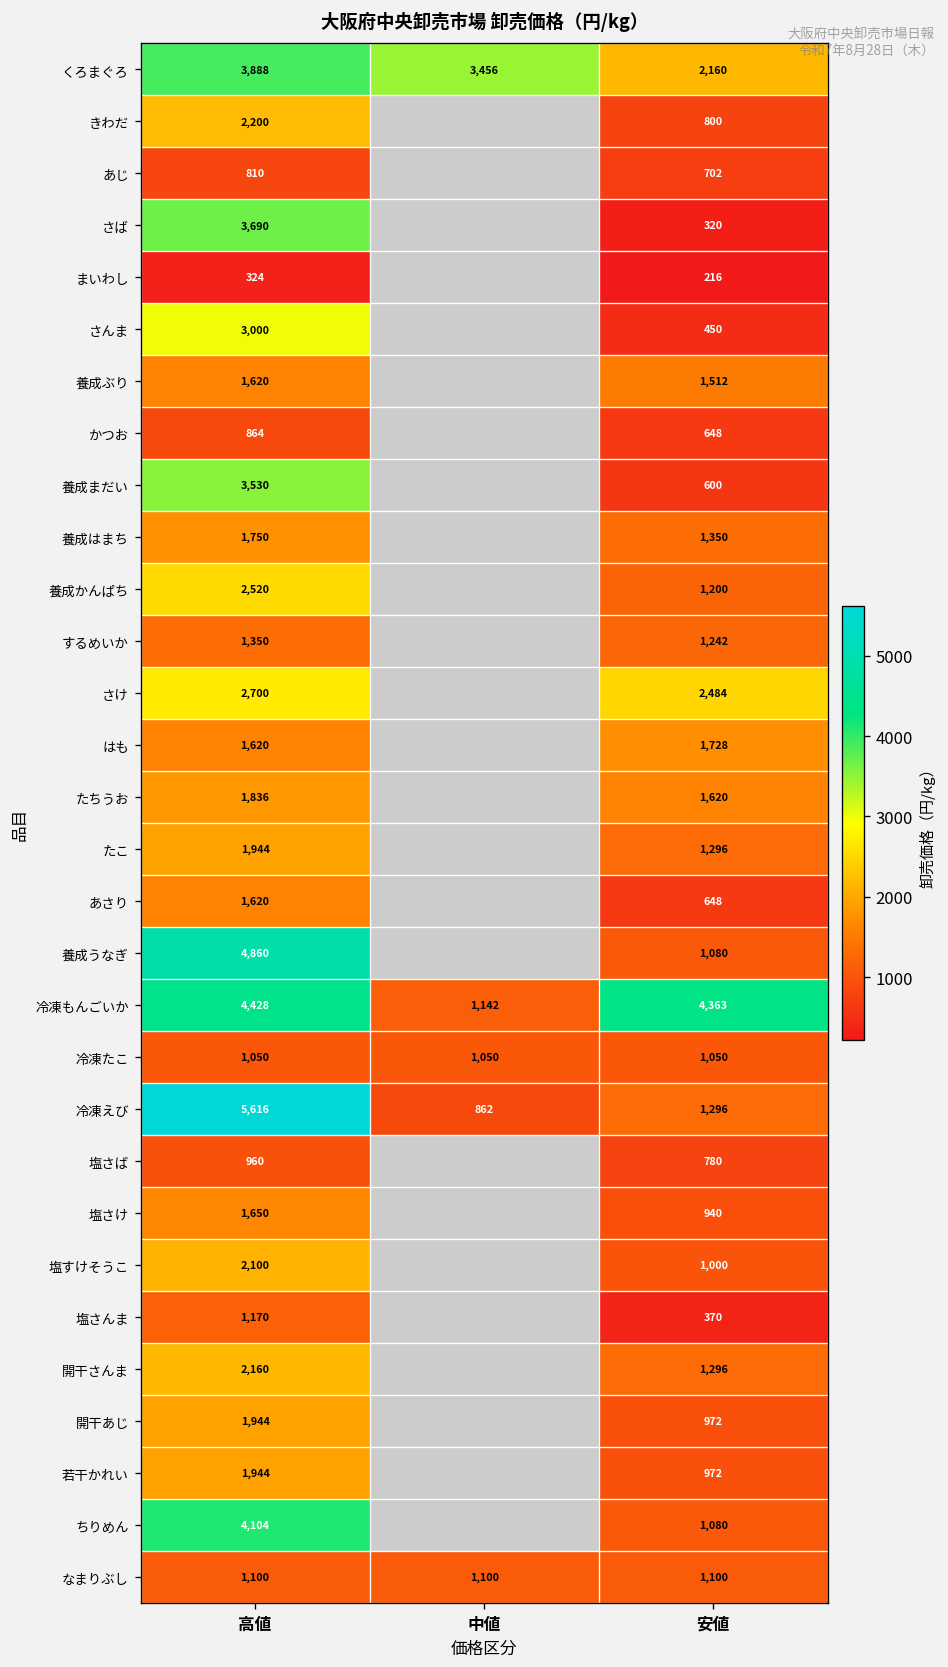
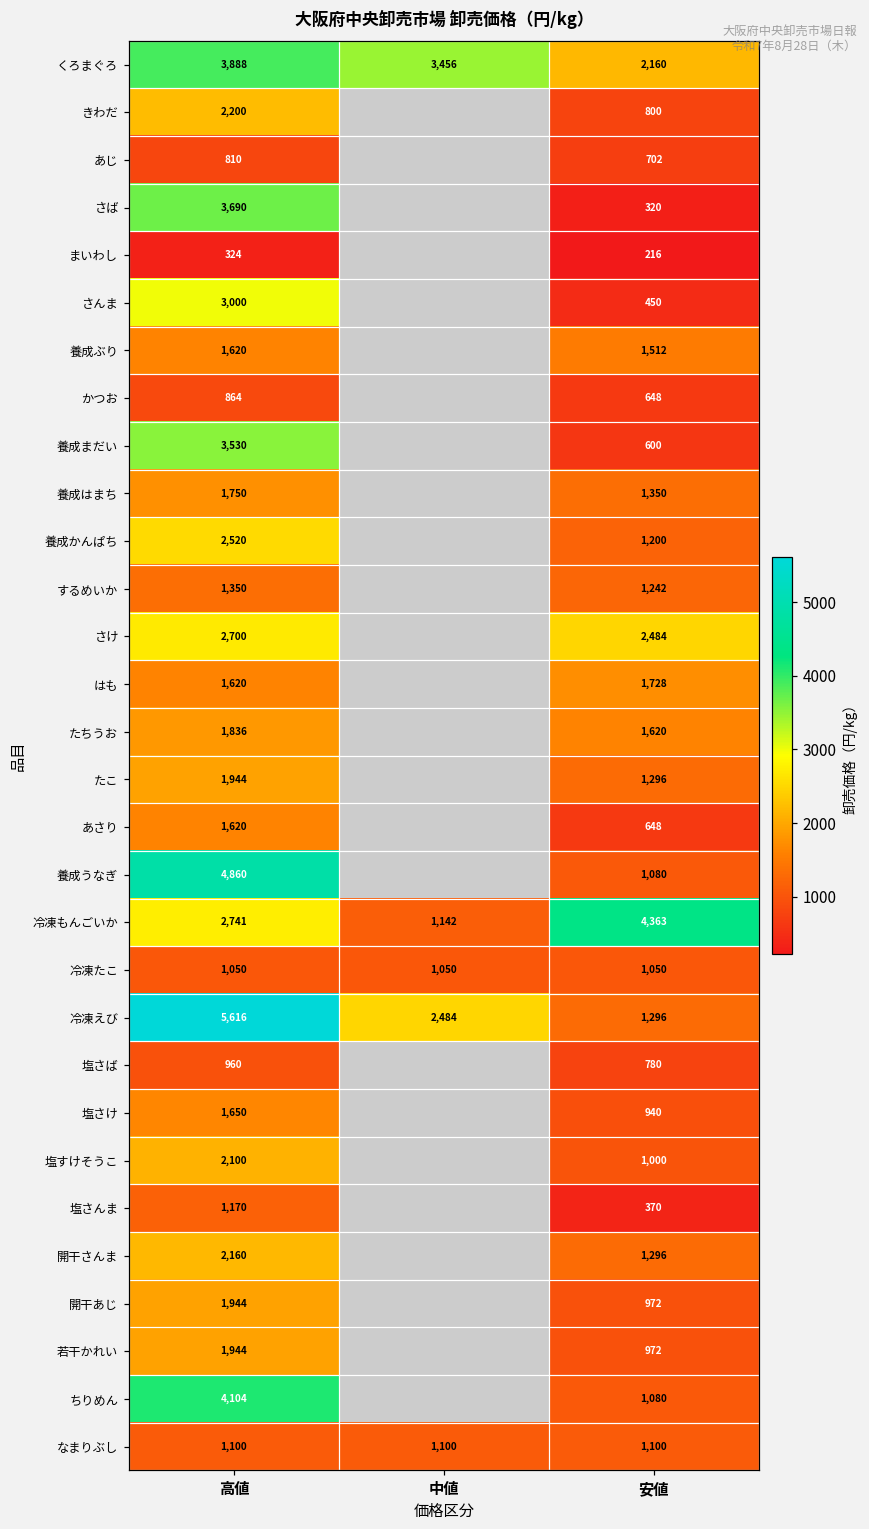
  {
    "くろまぐろ": {
      "高値": "3,888",
      "中値": "3,456",
      "安値": "2,160"
    },
    "きわだ": {
      "高値": "2,200",
      "安値": "800"
    },
    "あじ": {
      "高値": "810",
      "安値": "702"
    },
    "さば": {
      "高値": "3,690",
      "安値": "320"
    },
    "まいわし": {
      "高値": "324",
      "安値": "216"
    },
    "さんま": {
      "高値": "3,000",
      "安値": "450"
    },
    "養成ぶり": {
      "高値": "1,620",
      "安値": "1,512"
    },
    "かつお": {
      "高値": "864",
      "安値": "648"
    },
    "養成まだい": {
      "高値": "3,530",
      "安値": "600"
    },
    "養成はまち": {
      "高値": "1,750",
      "安値": "1,350"
    },
    "養成かんぱち": {
      "高値": "2,520",
      "安値": "1,200"
    },
    "するめいか": {
      "高値": "1,350",
      "安値": "1,242"
    },
    "さけ": {
      "高値": "2,700",
      "安値": "2,484"
    },
    "はも": {
      "高値": "1,620",
      "安値": "1,728"
    },
    "たちうお": {
      "高値": "1,836",
      "安値": "1,620"
    },
    "たこ": {
      "高値": "1,944",
      "安値": "1,296"
    },
    "あさり": {
      "高値": "1,620",
      "安値": "648"
    },
    "養成うなぎ": {
      "高値": "4,860",
      "安値": "1,080"
    },
    "冷凍もんごいか": {
-     "高値": "4,428",
+     "高値": "2,741",
      "中値": "1,142",
      "安値": "4,363"
    },
    "冷凍たこ": {
      "高値": "1,050",
      "中値": "1,050",
      "安値": "1,050"
    },
    "冷凍えび": {
      "高値": "5,616",
-     "中値": "862",
+     "中値": "2,484",
      "安値": "1,296"
    },
    "塩さば": {
      "高値": "960",
      "安値": "780"
    },
    "塩さけ": {
      "高値": "1,650",
      "安値": "940"
    },
    "塩すけそうこ": {
      "高値": "2,100",
      "安値": "1,000"
    },
    "塩さんま": {
      "高値": "1,170",
      "安値": "370"
    },
    "開干さんま": {
      "高値": "2,160",
      "安値": "1,296"
    },
    "開干あじ": {
      "高値": "1,944",
      "安値": "972"
    },
    "若干かれい": {
      "高値": "1,944",
      "安値": "972"
    },
    "ちりめん": {
      "高値": "4,104",
      "安値": "1,080"
    },
    "なまりぶし": {
      "高値": "1,100",
      "中値": "1,100",
      "安値": "1,100"
    }
  }
